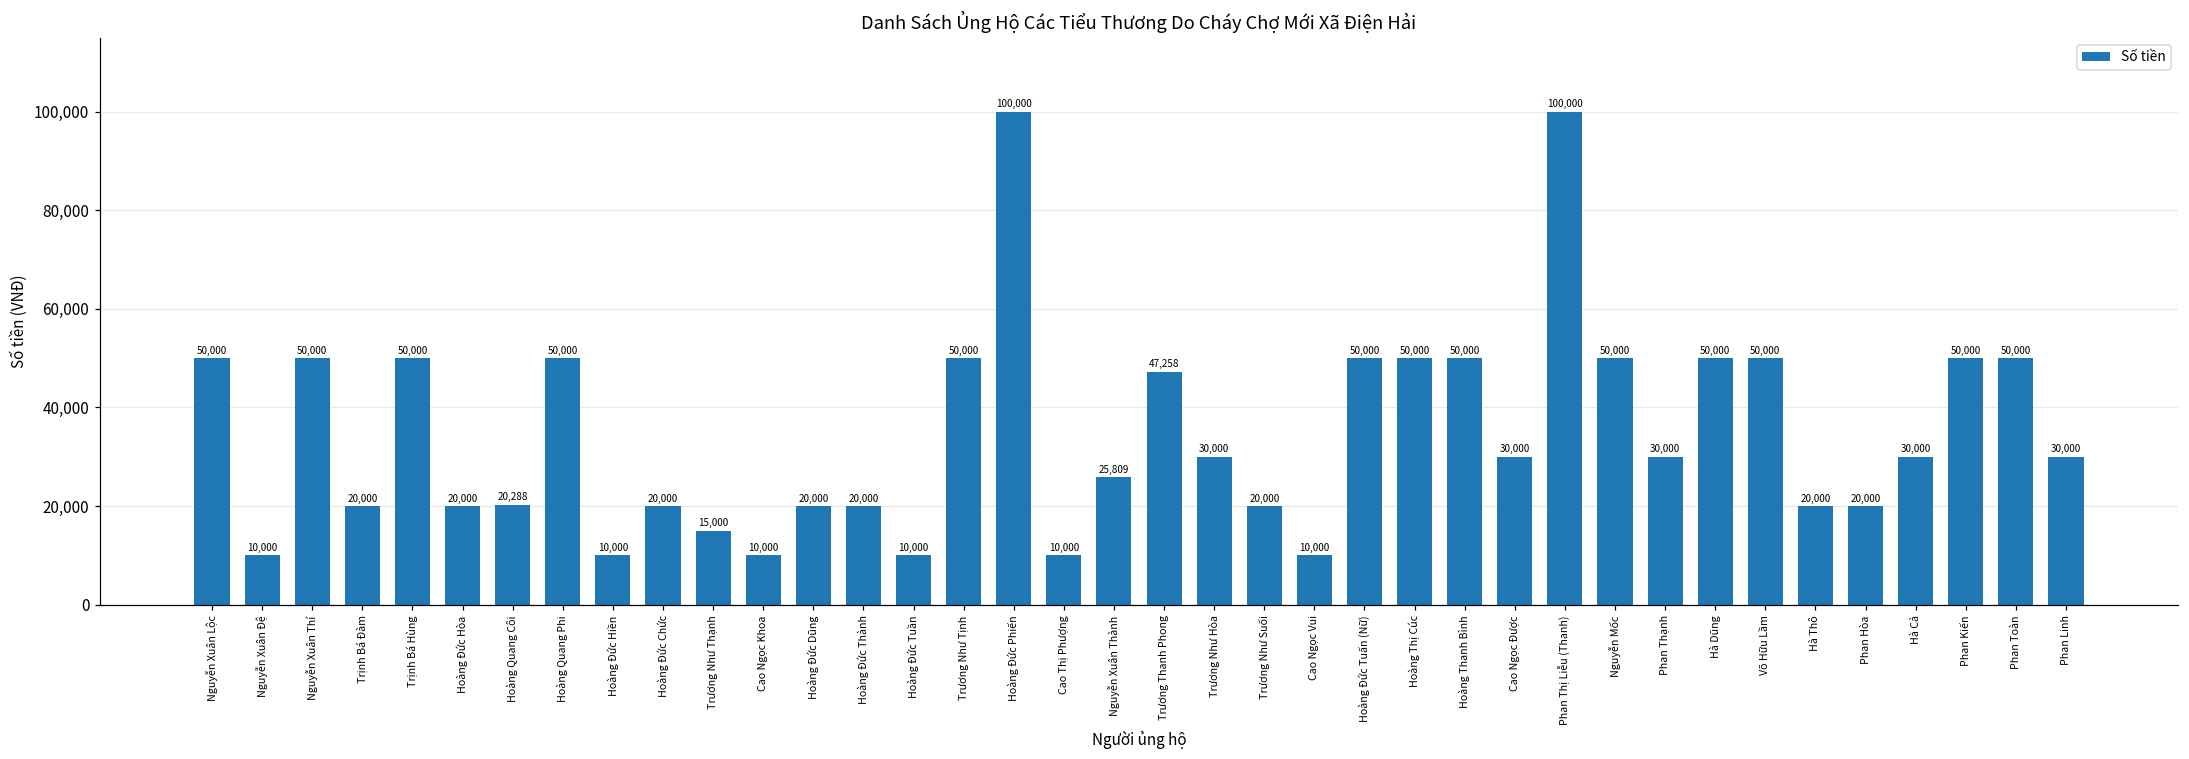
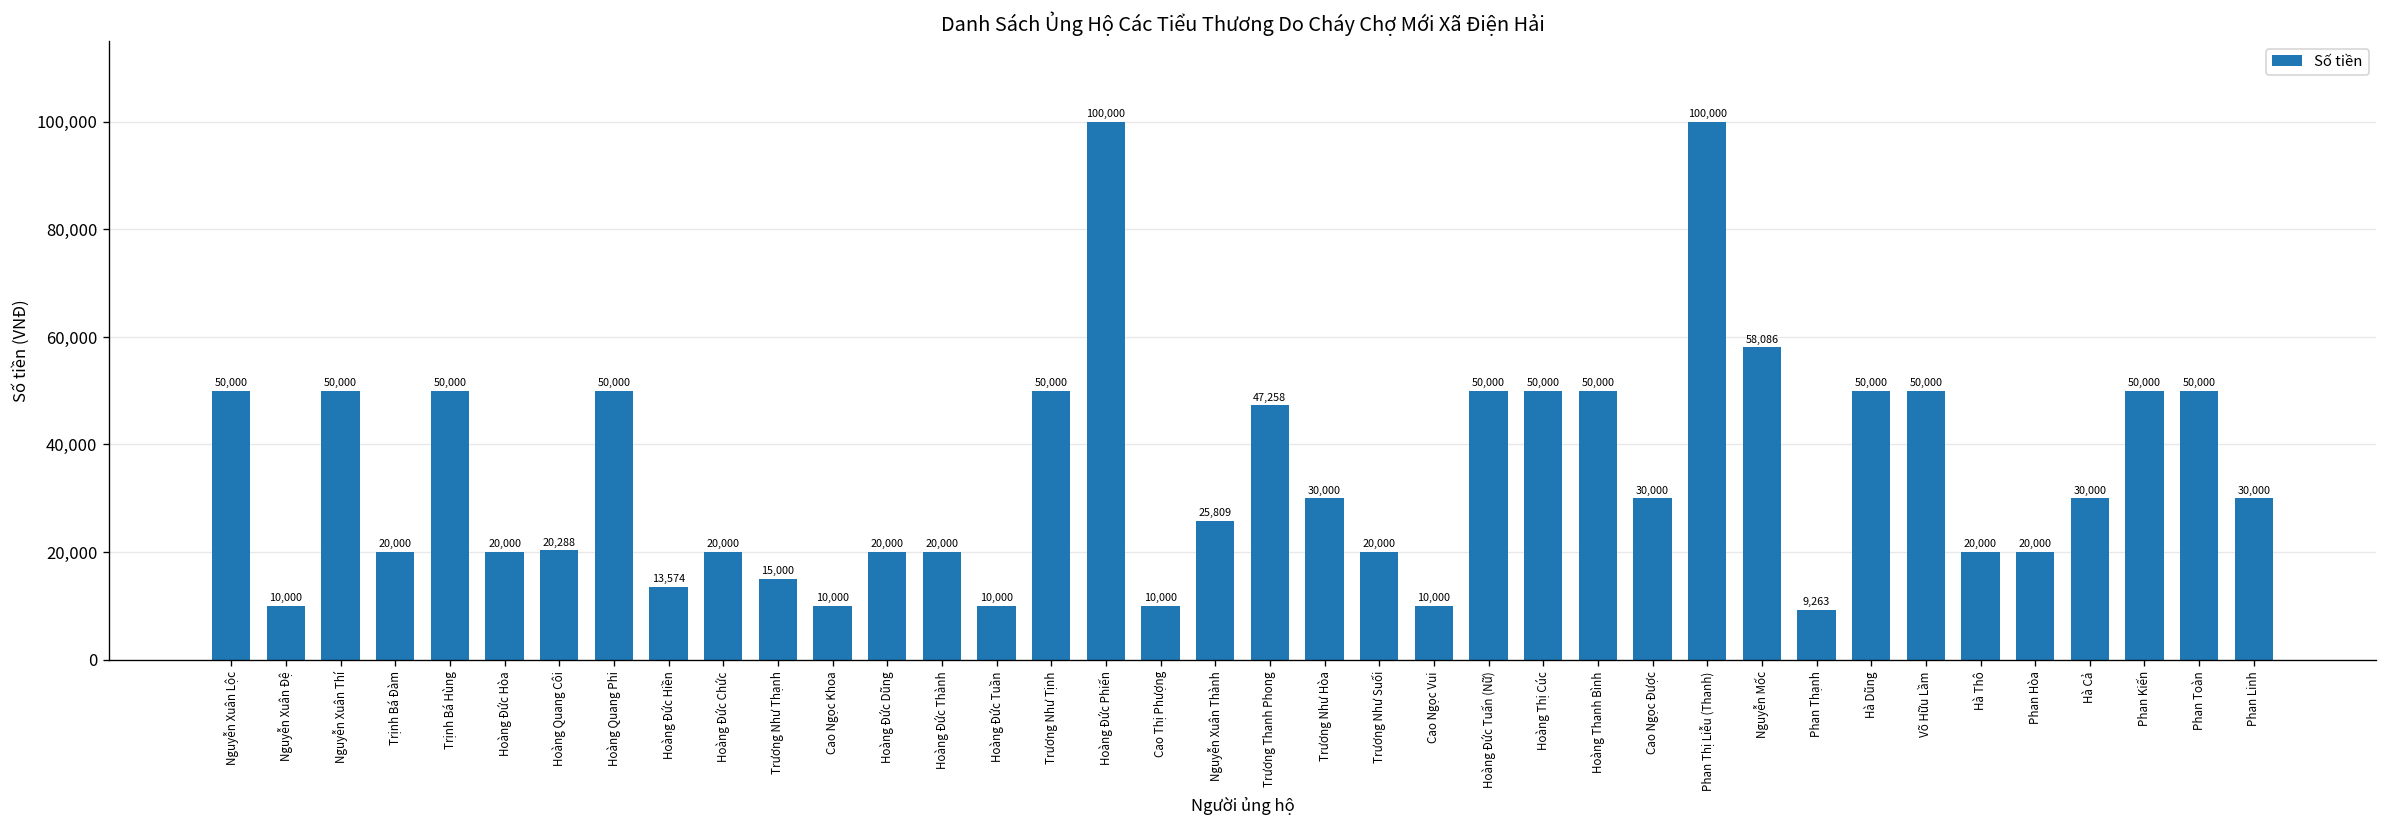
  {
    "Nguyễn Xuân Lộc": "50,000",
    "Nguyễn Xuân Đệ": "10,000",
    "Nguyễn Xuân Thí": "50,000",
    "Trịnh Bá Đàm": "20,000",
    "Trịnh Bá Hùng": "50,000",
    "Hoàng Đức Hòa": "20,000",
    "Hoàng Quang Côi": "20,288",
    "Hoàng Quang Phi": "50,000",
-   "Hoàng Đức Hiền": "10,000",
+   "Hoàng Đức Hiền": "13,574",
    "Hoàng Đức Chức": "20,000",
    "Trương Như Thạnh": "15,000",
    "Cao Ngọc Khoa": "10,000",
    "Hoàng Đức Dũng": "20,000",
    "Hoàng Đức Thành": "20,000",
    "Hoàng Đức Tuần": "10,000",
    "Trương Như Tịnh": "50,000",
    "Hoàng Đức Phiến": "100,000",
    "Cao Thị Phượng": "10,000",
    "Nguyễn Xuân Thành": "25,809",
    "Trương Thanh Phong": "47,258",
    "Trương Như Hòa": "30,000",
    "Trương Như Suối": "20,000",
    "Cao Ngọc Vui": "10,000",
    "Hoàng Đức Tuấn (Nữ)": "50,000",
    "Hoàng Thị Cúc": "50,000",
    "Hoàng Thanh Bình": "50,000",
    "Cao Ngọc Được": "30,000",
    "Phan Thị Liễu (Thanh)": "100,000",
-   "Nguyễn Mốc": "50,000",
-   "Phan Thạnh": "30,000",
+   "Nguyễn Mốc": "58,086",
+   "Phan Thạnh": "9,263",
    "Hà Dũng": "50,000",
    "Võ Hữu Lầm": "50,000",
    "Hà Thô": "20,000",
    "Phan Hòa": "20,000",
    "Hà Cả": "30,000",
    "Phan Kiến": "50,000",
    "Phan Toàn": "50,000",
    "Phan Linh": "30,000"
  }
